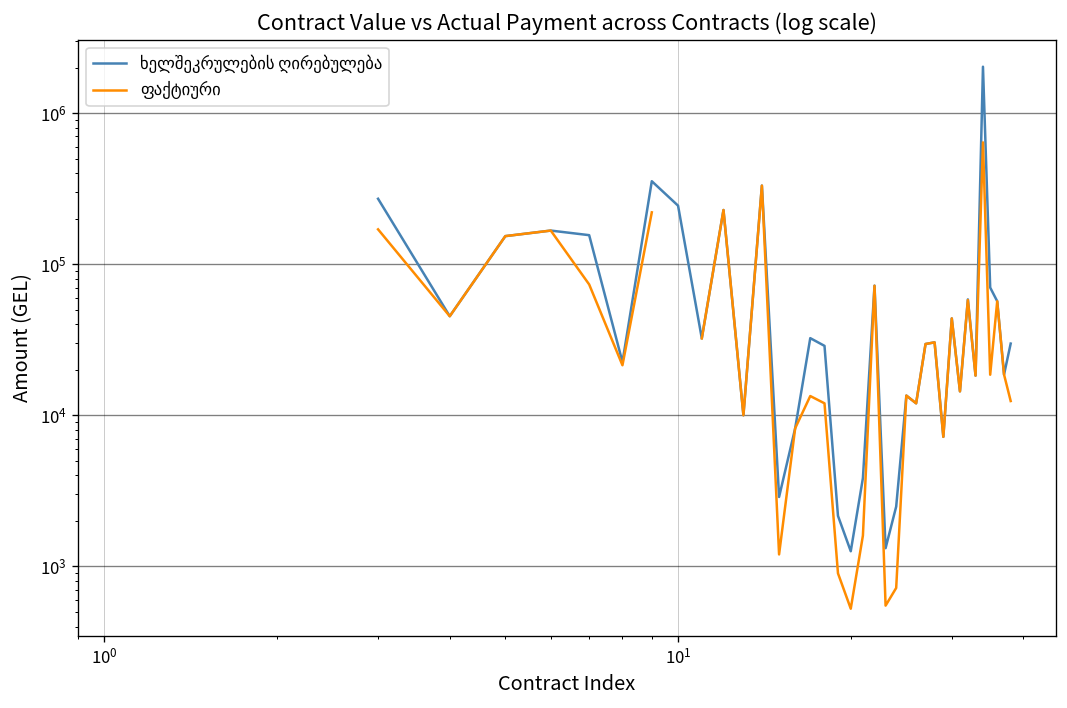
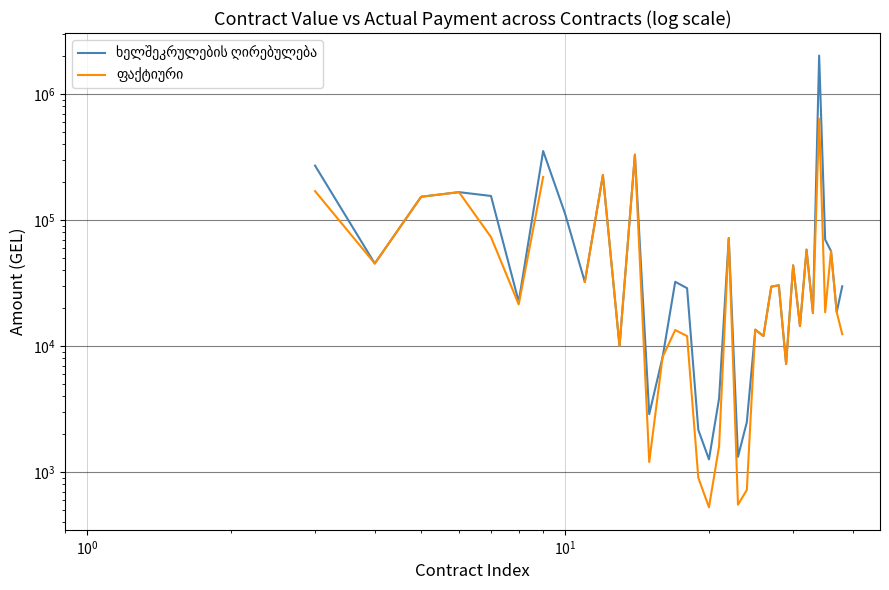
  {
    "ხელშეკრულების ღირებულება": {
      "10^0": 700000,
-     "10^1": 240000
+     "10^1": 110000
    },
    "ფაქტიური": {
      "10^0": 160000
    }
  }
